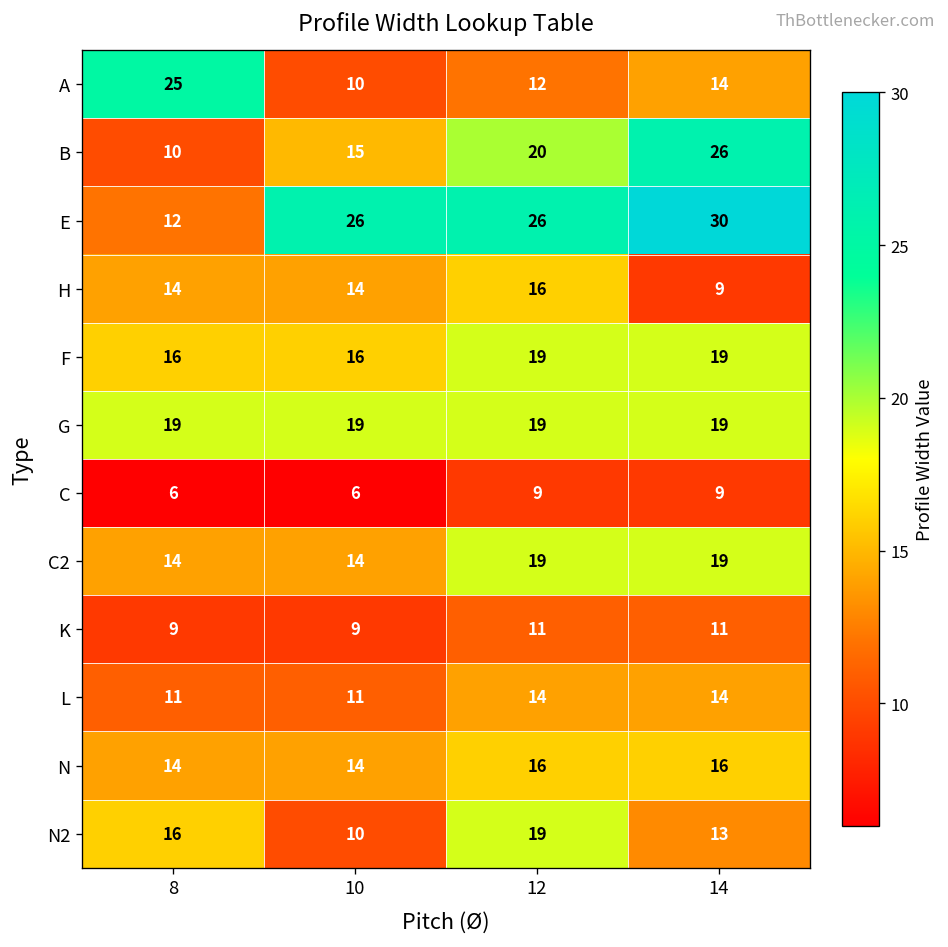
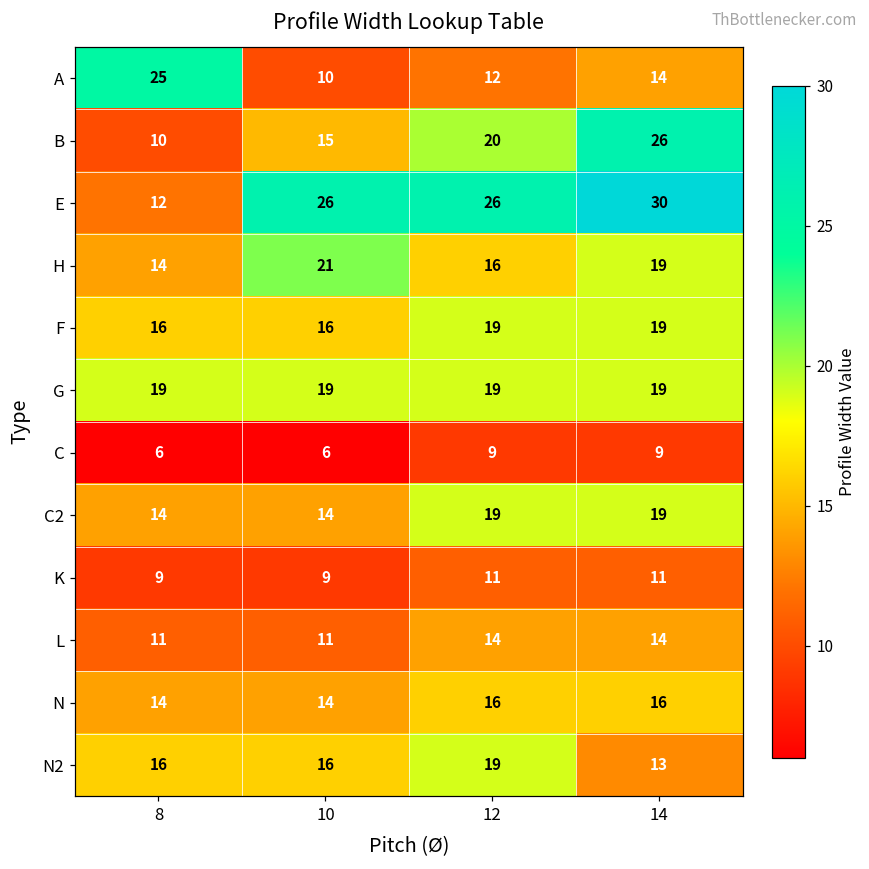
  {
    "A": {
      "8": 25,
      "10": 10,
      "12": 12,
      "14": 14
    },
    "B": {
      "8": 10,
      "10": 15,
      "12": 20,
      "14": 26
    },
    "E": {
      "8": 12,
      "10": 26,
      "12": 26,
      "14": 30
    },
    "H": {
      "8": 14,
-     "10": 14,
+     "10": 21,
      "12": 16,
-     "14": 9
+     "14": 19
    },
    "F": {
      "8": 16,
      "10": 16,
      "12": 19,
      "14": 19
    },
    "G": {
      "8": 19,
      "10": 19,
      "12": 19,
      "14": 19
    },
    "C": {
      "8": 6,
      "10": 6,
      "12": 9,
      "14": 9
    },
    "C2": {
      "8": 14,
      "10": 14,
      "12": 19,
      "14": 19
    },
    "K": {
      "8": 9,
      "10": 9,
      "12": 11,
      "14": 11
    },
    "L": {
      "8": 11,
      "10": 11,
      "12": 14,
      "14": 14
    },
    "N": {
      "8": 14,
      "10": 14,
      "12": 16,
      "14": 16
    },
    "N2": {
      "8": 16,
-     "10": 10,
+     "10": 16,
      "12": 19,
      "14": 13
    }
  }
